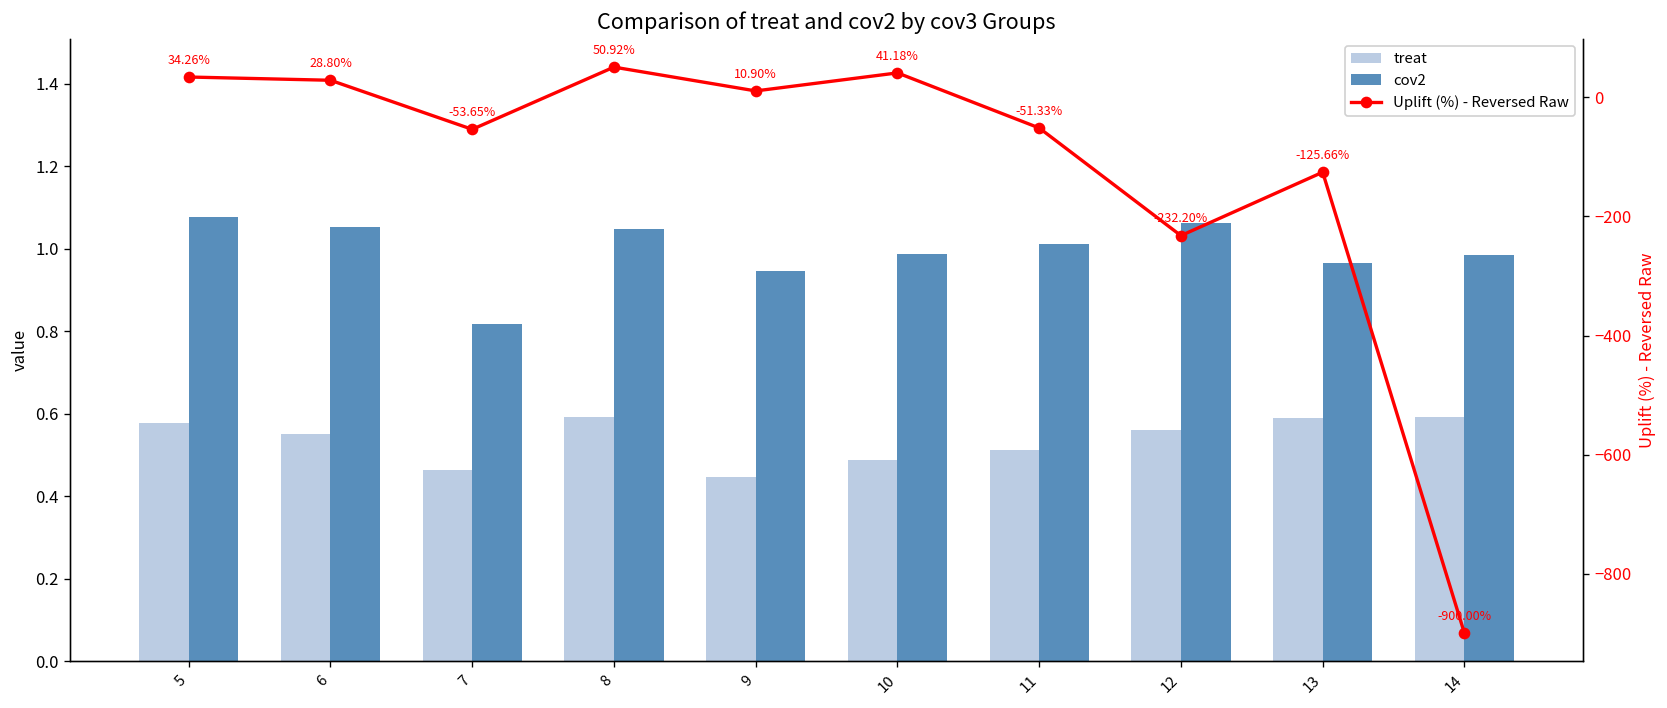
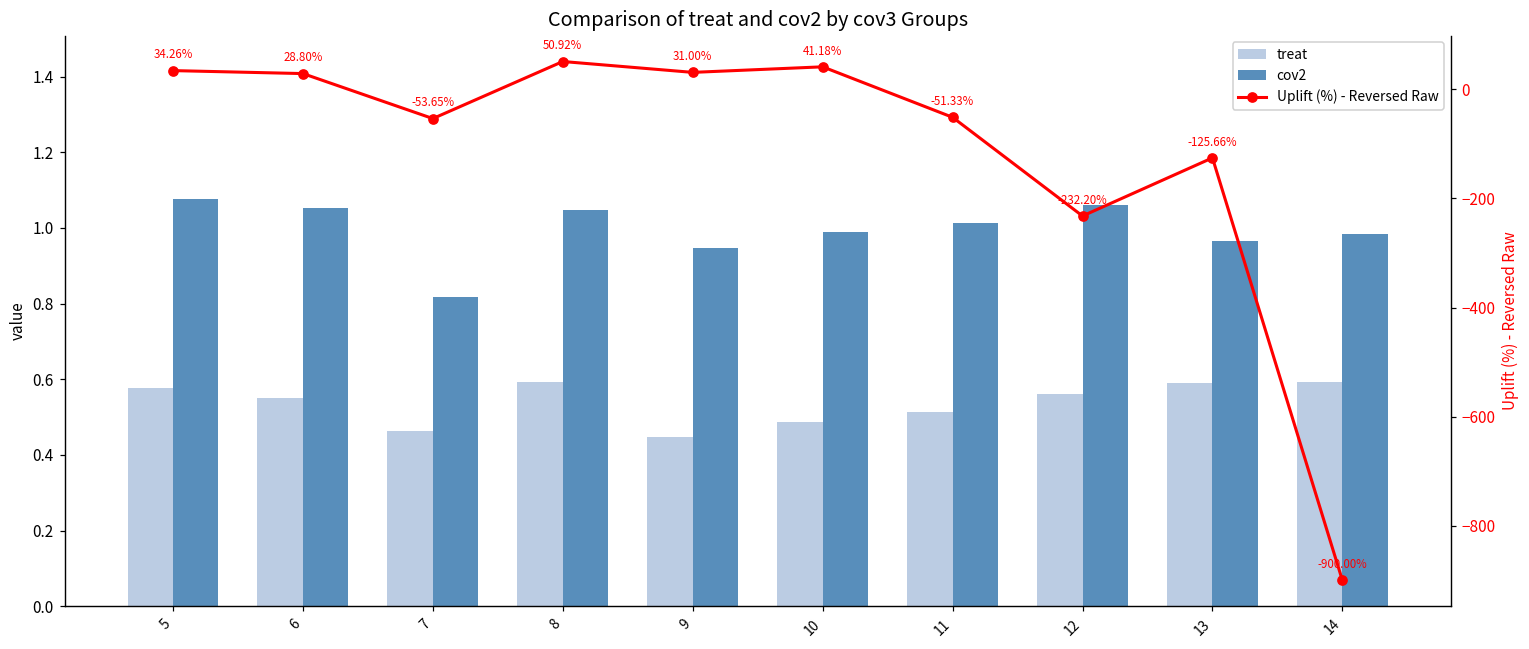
  {
    "Uplift (%) - Reversed Raw": {
      "5": "34.26%",
      "6": "28.80%",
      "7": "-53.65%",
      "8": "50.92%",
-     "9": "10.90%",
+     "9": "31.00%",
      "10": "41.18%",
      "11": "-51.33%",
      "12": "-232.20%",
      "13": "-125.66%",
      "14": "-900.00%"
    }
  }
